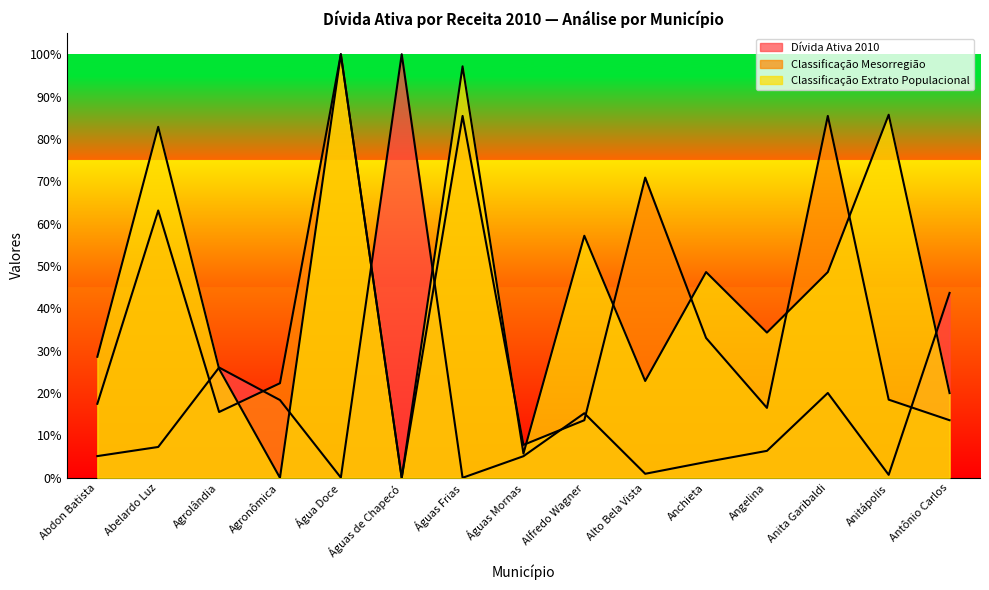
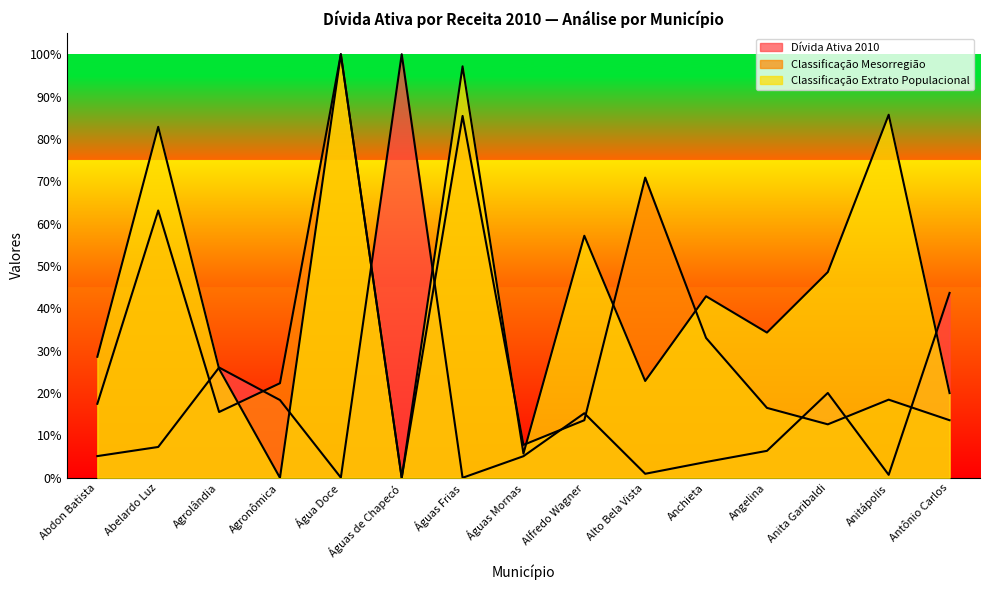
  {
    "Dívida Ativa 2010": {
      "Abdon Batista": "5%",
      "Abelardo Luz": "7%",
      "Agronômica": "18%",
      "Água Doce": "0%",
      "Águas de Chapecó": "100%",
      "Águas Frias": "0%",
      "Águas Mornas": "5%",
      "Alfredo Wagner": "15%",
      "Alto Bela Vista": "1%",
      "Anchieta": "4%",
      "Angelina": "6%",
      "Anita Garibaldi": "20%",
      "Anitápolis": "1%",
      "Antônio Carlos": "44%"
    },
    "Classificação Mesorregião": {
      "Abdon Batista": "17%",
      "Abelardo Luz": "63%",
      "Agrolândia": "16%",
      "Agronômica": "22%",
      "Águas Frias": "85%",
      "Águas Mornas": "8%",
      "Alfredo Wagner": "14%",
      "Alto Bela Vista": "71%",
      "Anchieta": "33%",
      "Angelina": "17%",
-     "Anita Garibaldi": "85%",
+     "Anita Garibaldi": "13%",
      "Anitápolis": "18%",
      "Antônio Carlos": "14%"
    },
    "Classificação Extrato Populacional": {
      "Abdon Batista": "29%",
      "Abelardo Luz": "83%",
      "Agronômica": "0%",
      "Águas Frias": "97%",
      "Águas Mornas": "6%",
      "Alfredo Wagner": "57%",
      "Alto Bela Vista": "23%",
-     "Anchieta": "49%",
+     "Anchieta": "43%",
      "Angelina": "34%",
      "Anita Garibaldi": "49%",
      "Anitápolis": "86%",
      "Antônio Carlos": "20%"
    }
  }
